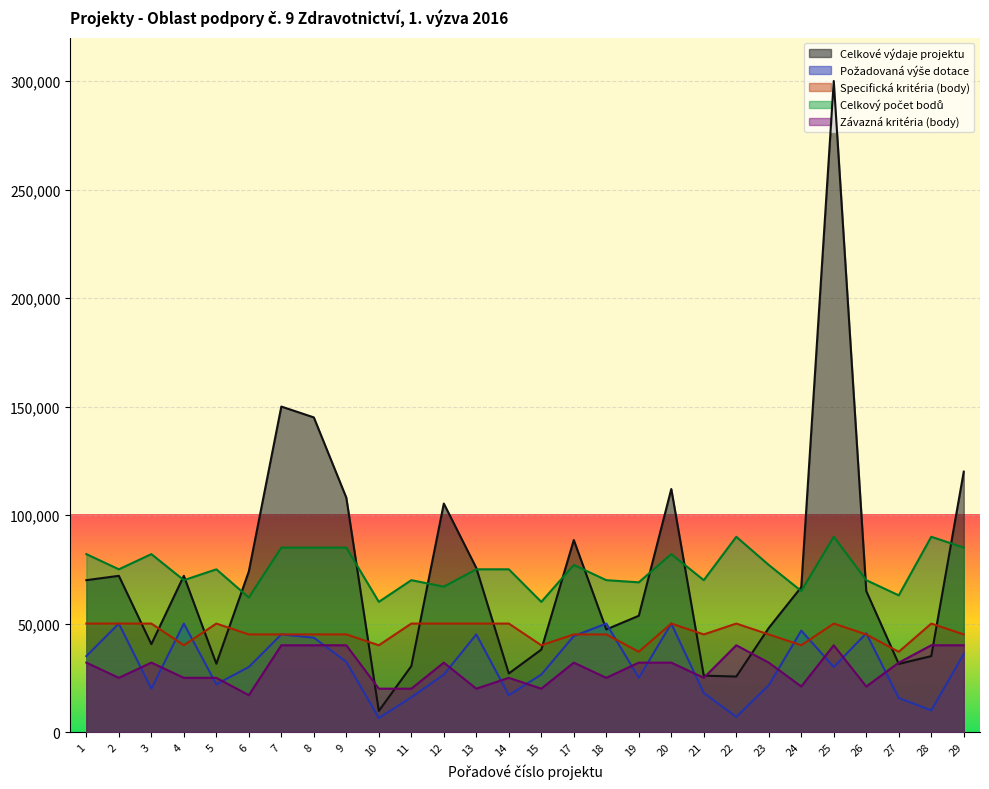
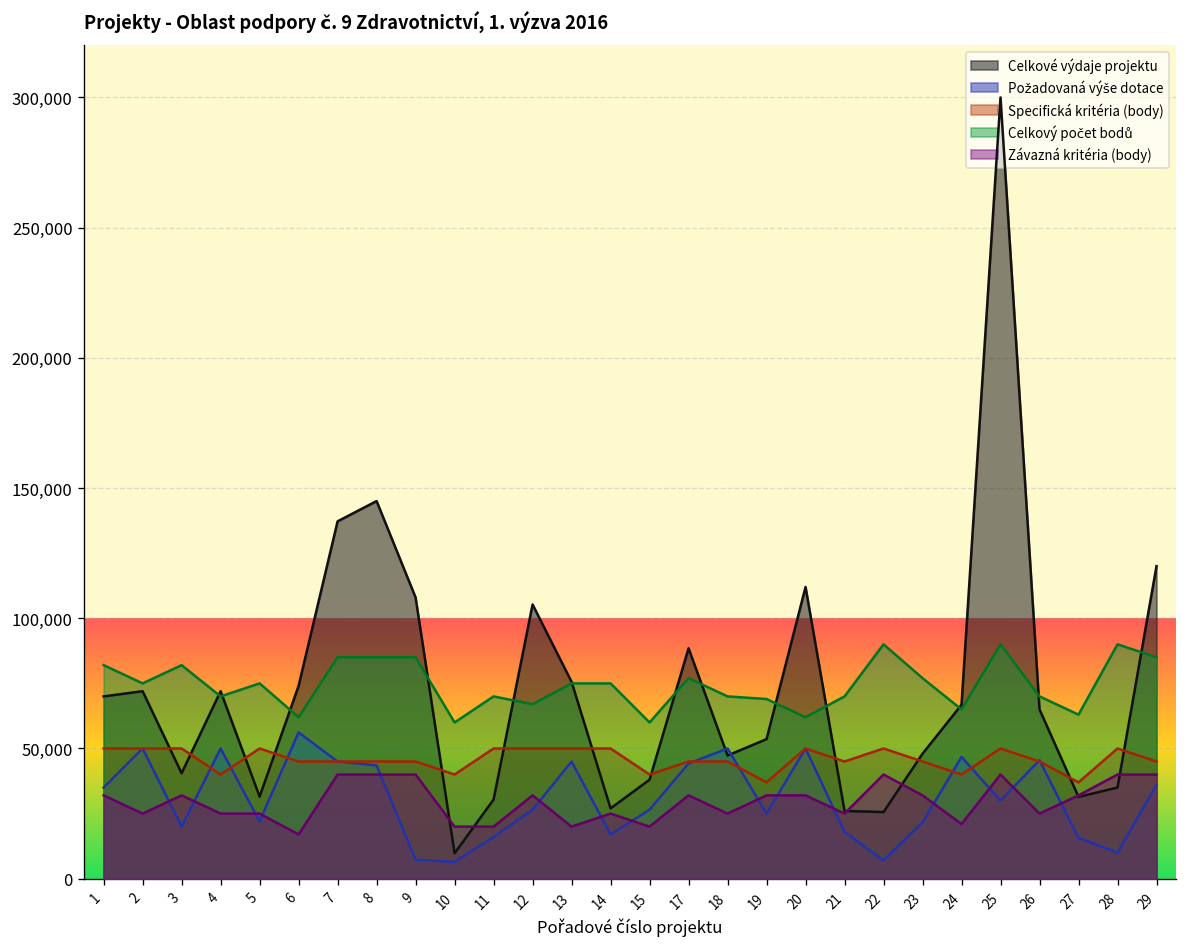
  {
    "Celkové výdaje projektu": {
      "1": "70,000",
      "2": "72,000",
      "3": "41,000",
      "4": "72,000",
      "5": "32,000",
      "6": "74,000",
-     "7": "150,000",
+     "7": "137,000",
      "8": "145,000",
      "9": "108,000",
      "10": "10,000",
      "11": "30,000",
      "12": "105,000",
      "14": "27,000",
      "15": "38,000",
      "17": "88,000",
      "18": "47,000",
      "19": "54,000",
      "20": "112,000",
      "22": "26,000",
      "23": "48,000",
      "24": "67,000",
      "26": "65,000",
      "28": "35,000",
      "29": "120,000"
    },
    "Požadovaná výše dotace": {
      "1": "35,000",
      "3": "20,000",
      "4": "50,000",
      "5": "22,000",
-     "6": "30,000",
+     "6": "56,000",
      "8": "44,000",
-     "9": "32,000",
+     "9": "7,000",
      "10": "6,000",
      "11": "16,000",
      "12": "26,000",
      "13": "45,000",
      "14": "17,000",
      "15": "27,000",
      "18": "50,000",
      "19": "25,000",
      "21": "18,000",
      "22": "7,000",
      "23": "22,000",
      "24": "47,000",
      "25": "30,000",
      "27": "16,000",
      "28": "10,000",
      "29": "36,000"
    },
    "Specifická kritéria (body)": {
      "1": "50,000",
      "3": "50,000",
      "4": "40,000",
      "5": "50,000",
      "6": "45,000",
      "8": "45,000",
      "9": "45,000",
      "10": "40,000",
      "11": "50,000",
      "12": "50,000",
      "13": "50,000",
      "14": "50,000",
      "15": "40,000",
      "18": "45,000",
      "19": "37,000",
      "21": "45,000",
      "22": "50,000",
      "23": "45,000",
      "24": "40,000",
      "25": "50,000",
      "27": "37,000",
      "28": "50,000",
      "29": "45,000"
    },
    "Celkový počet bodů": {
      "1": "82,000",
      "2": "75,000",
      "3": "82,000",
      "4": "70,000",
      "5": "75,000",
      "6": "62,000",
      "7": "85,000",
      "8": "85,000",
      "9": "85,000",
      "10": "60,000",
      "11": "70,000",
      "12": "67,000",
      "14": "75,000",
      "15": "60,000",
      "17": "77,000",
      "18": "70,000",
      "19": "69,000",
-     "20": "82,000",
+     "20": "62,000",
      "21": "70,000",
      "22": "90,000",
      "23": "77,000",
      "24": "65,000",
      "25": "90,000",
      "26": "70,000",
      "27": "63,000",
      "28": "90,000",
      "29": "85,000"
    },
    "Závazná kritéria (body)": {
      "1": "32,000",
      "2": "25,000",
      "3": "32,000",
      "4": "25,000",
      "5": "25,000",
      "6": "17,000",
      "7": "40,000",
      "8": "40,000",
      "9": "40,000",
      "10": "20,000",
      "11": "20,000",
      "12": "32,000",
      "13": "20,000",
      "14": "25,000",
      "15": "20,000",
      "17": "32,000",
      "18": "25,000",
      "19": "32,000",
      "20": "32,000",
      "22": "40,000",
      "23": "32,000",
      "24": "21,000",
      "25": "40,000",
-     "26": "21,000",
+     "26": "25,000",
      "28": "40,000",
      "29": "40,000"
    }
  }
